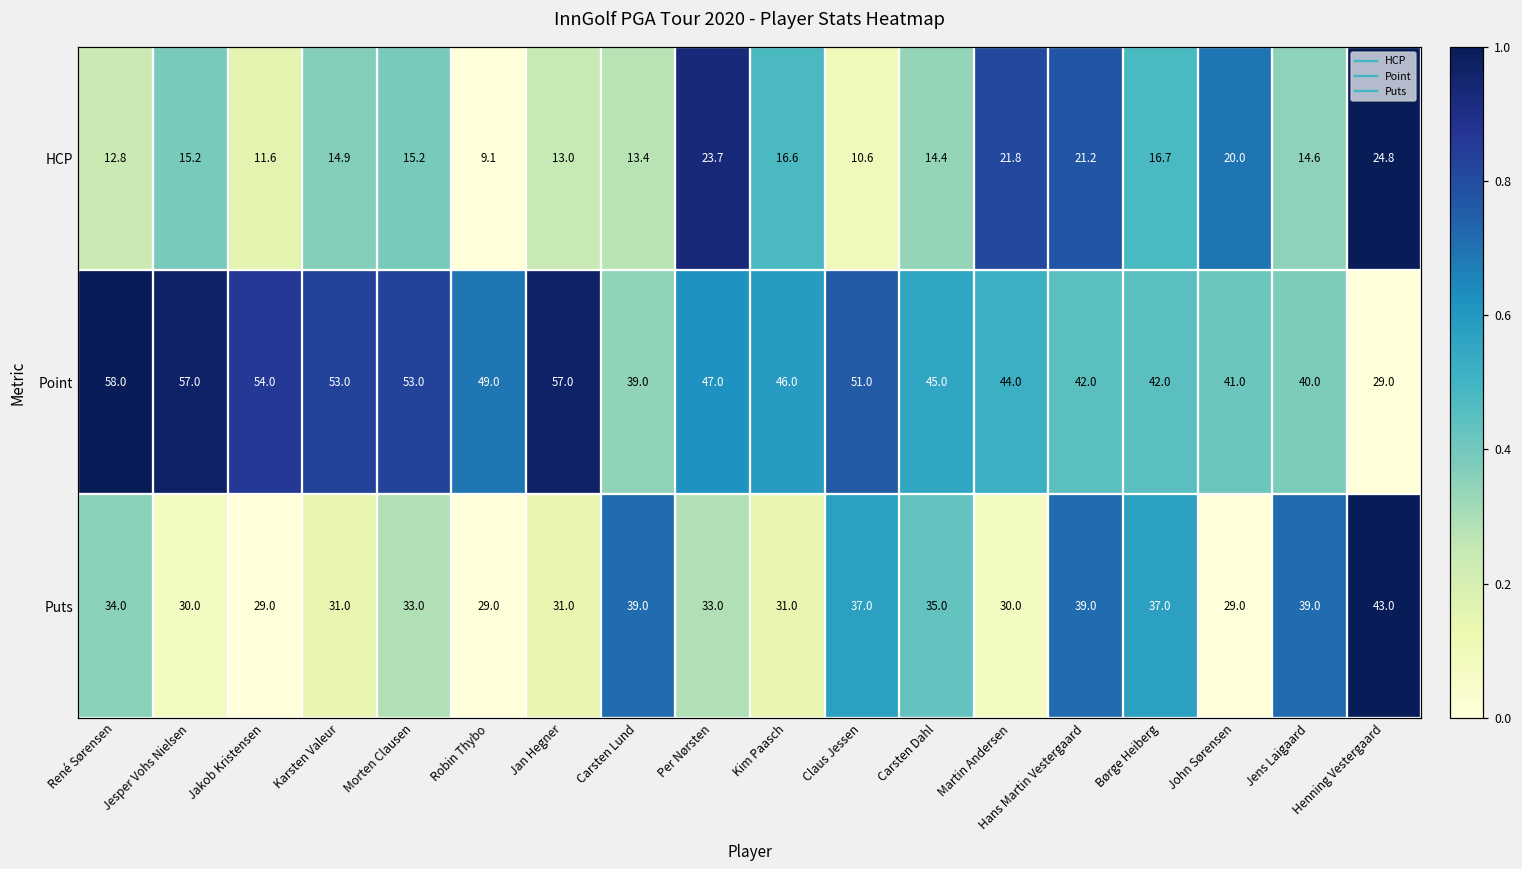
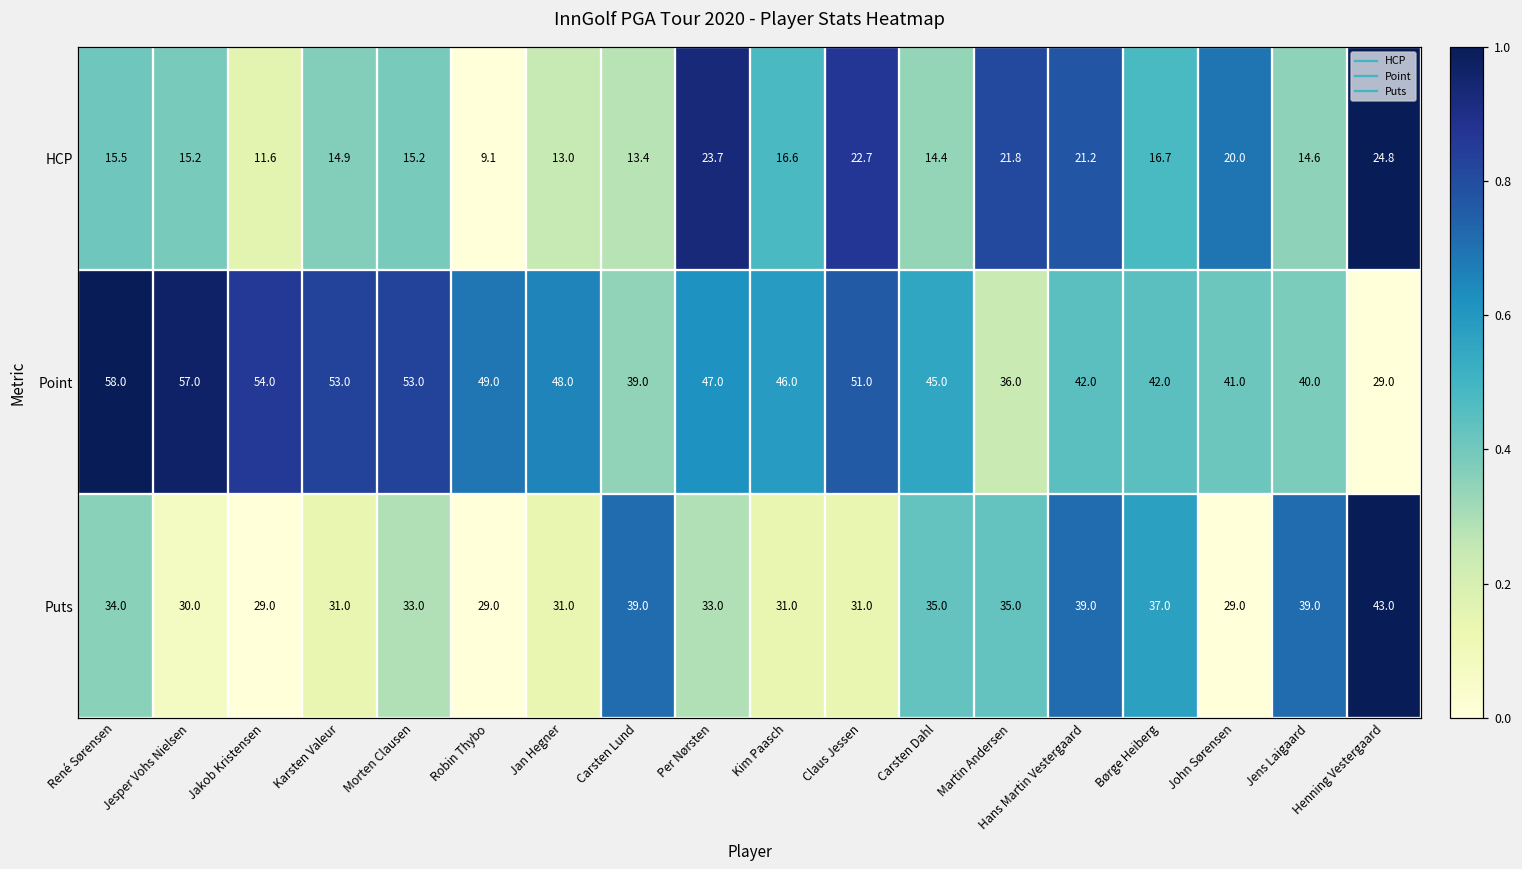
  {
    "HCP": {
-     "René Sørensen": 12.8,
+     "René Sørensen": 15.5,
      "Jesper Vohs Nielsen": 15.2,
      "Jakob Kristensen": 11.6,
      "Karsten Valeur": 14.9,
      "Morten Clausen": 15.2,
      "Robin Thybo": 9.1,
      "Jan Hegner": 13.0,
      "Carsten Lund": 13.4,
      "Per Nørsten": 23.7,
      "Kim Paasch": 16.6,
-     "Claus Jessen": 10.6,
+     "Claus Jessen": 22.7,
      "Carsten Dahl": 14.4,
      "Martin Andersen": 21.8,
      "Hans Martin Vestergaard": 21.2,
      "Børge Heiberg": 16.7,
      "John Sørensen": 20.0,
      "Jens Laigaard": 14.6,
      "Henning Vestergaard": 24.8
    },
    "Point": {
      "René Sørensen": 58.0,
      "Jesper Vohs Nielsen": 57.0,
      "Jakob Kristensen": 54.0,
      "Karsten Valeur": 53.0,
      "Morten Clausen": 53.0,
      "Robin Thybo": 49.0,
-     "Jan Hegner": 57.0,
+     "Jan Hegner": 48.0,
      "Carsten Lund": 39.0,
      "Per Nørsten": 47.0,
      "Kim Paasch": 46.0,
      "Claus Jessen": 51.0,
      "Carsten Dahl": 45.0,
-     "Martin Andersen": 44.0,
+     "Martin Andersen": 36.0,
      "Hans Martin Vestergaard": 42.0,
      "Børge Heiberg": 42.0,
      "John Sørensen": 41.0,
      "Jens Laigaard": 40.0,
      "Henning Vestergaard": 29.0
    },
    "Puts": {
      "René Sørensen": 34.0,
      "Jesper Vohs Nielsen": 30.0,
      "Jakob Kristensen": 29.0,
      "Karsten Valeur": 31.0,
      "Morten Clausen": 33.0,
      "Robin Thybo": 29.0,
      "Jan Hegner": 31.0,
      "Carsten Lund": 39.0,
      "Per Nørsten": 33.0,
      "Kim Paasch": 31.0,
-     "Claus Jessen": 37.0,
+     "Claus Jessen": 31.0,
      "Carsten Dahl": 35.0,
-     "Martin Andersen": 30.0,
+     "Martin Andersen": 35.0,
      "Hans Martin Vestergaard": 39.0,
      "Børge Heiberg": 37.0,
      "John Sørensen": 29.0,
      "Jens Laigaard": 39.0,
      "Henning Vestergaard": 43.0
    }
  }
